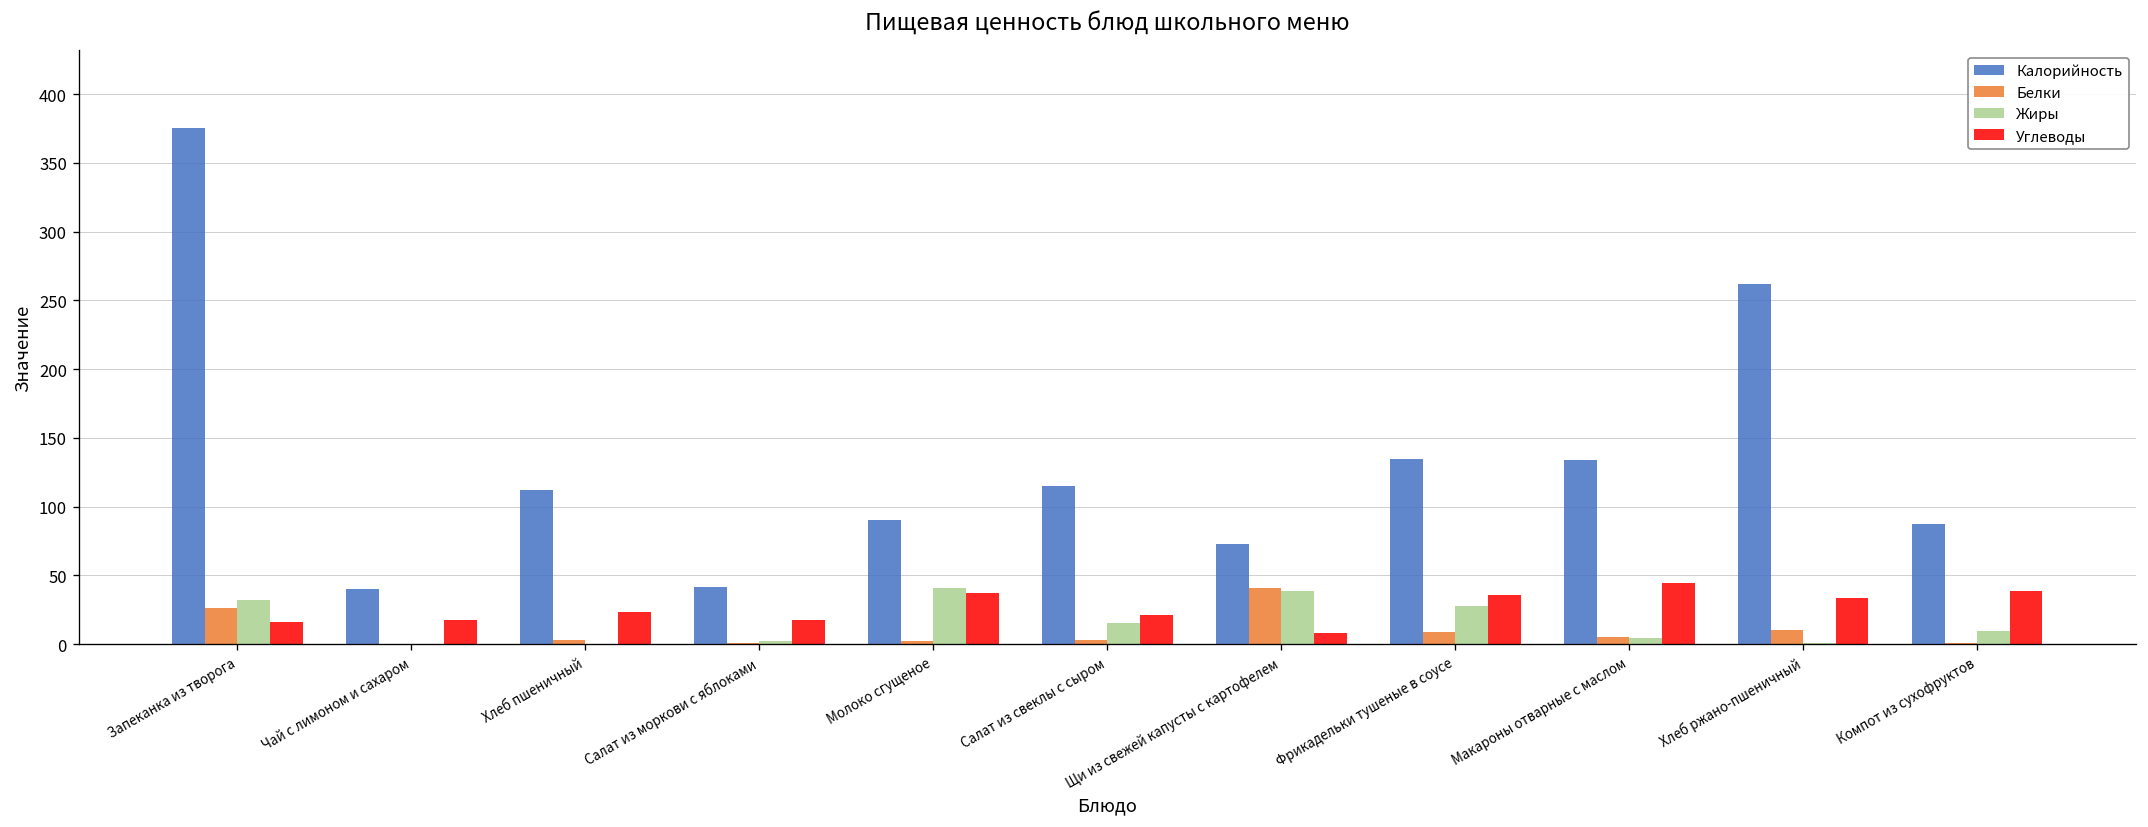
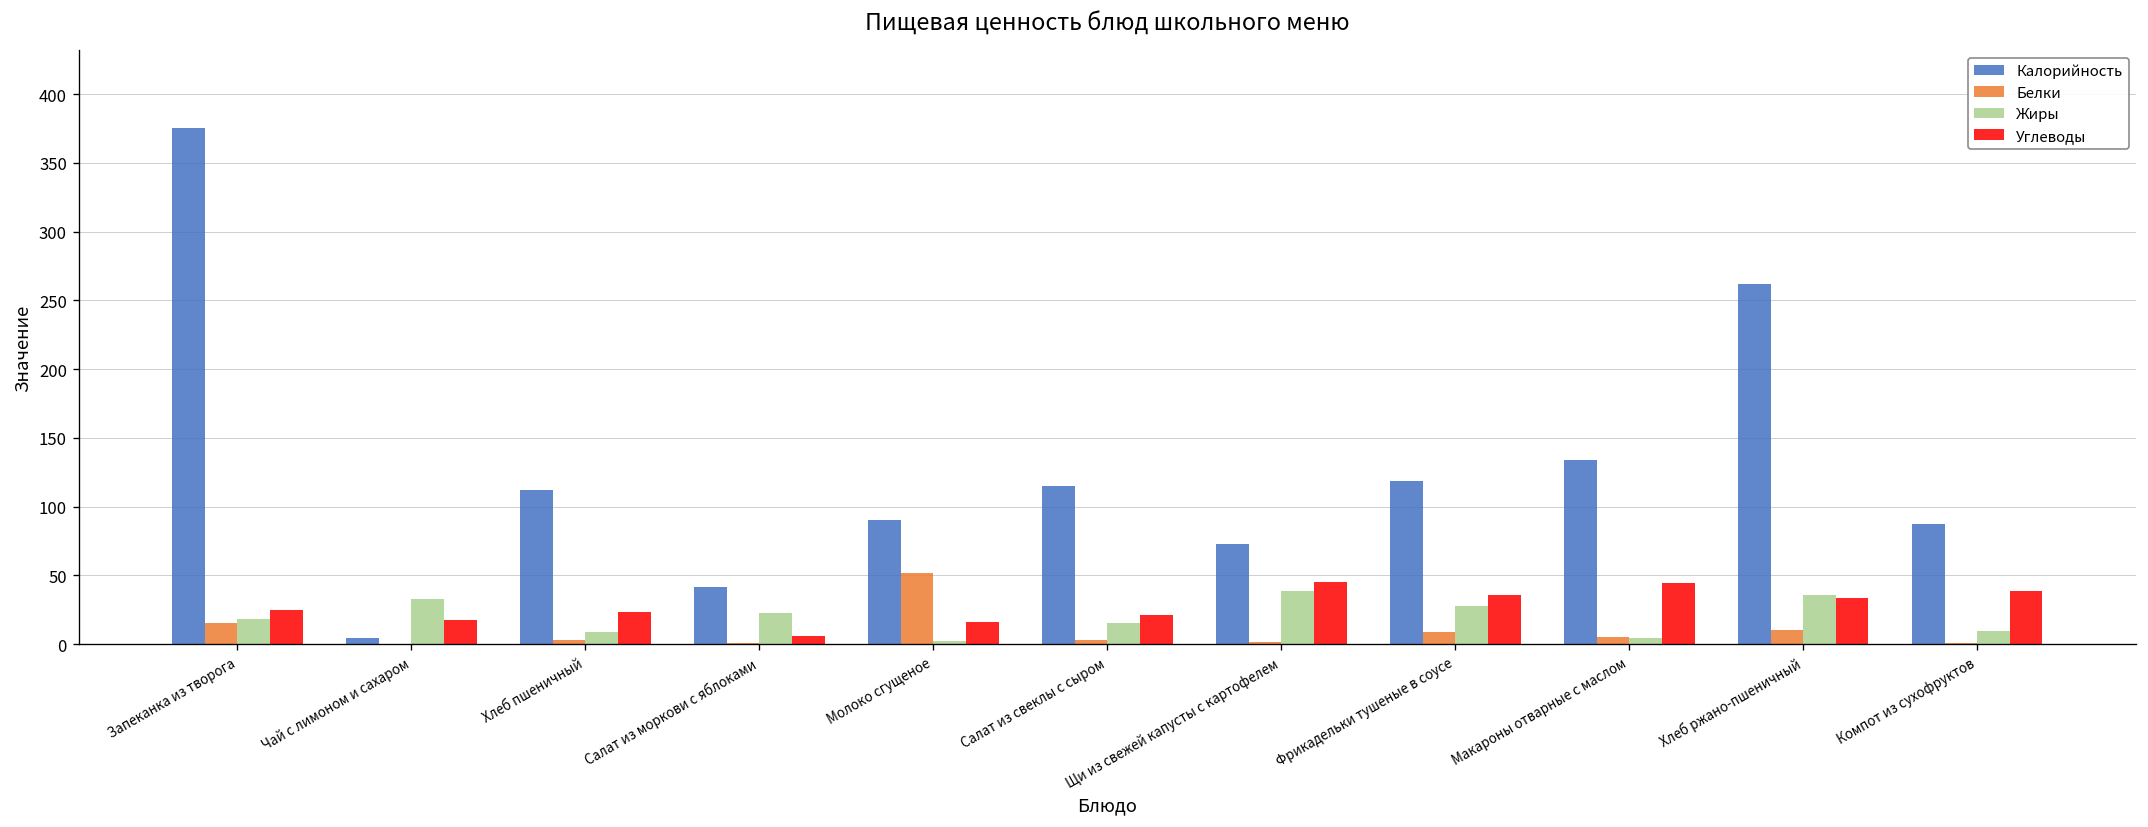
  {
    "Калорийность": {
      "Запеканка из творога": 376,
-     "Чай с лимоном и сахаром": 40,
+     "Чай с лимоном и сахаром": 4,
      "Хлеб пшеничный": 112,
      "Салат из моркови с яблоками": 41,
      "Молоко сгущеное": 90,
      "Салат из свеклы с сыром": 115,
      "Щи из свежей капусты с картофелем": 73,
-     "Фрикадельки тушеные в соусе": 134,
+     "Фрикадельки тушеные в соусе": 118,
      "Макароны отварные с маслом": 134,
      "Хлеб ржано-пшеничный": 262,
      "Компот из сухофруктов": 88
    },
    "Белки": {
-     "Запеканка из творога": 27,
+     "Запеканка из творога": 15,
      "Хлеб пшеничный": 3,
-     "Молоко сгущеное": 2,
+     "Молоко сгущеное": 52,
      "Салат из свеклы с сыром": 3,
-     "Щи из свежей капусты с картофелем": 41,
+     "Щи из свежей капусты с картофелем": 1,
      "Фрикадельки тушеные в соусе": 9,
      "Макароны отварные с маслом": 6,
      "Хлеб ржано-пшеничный": 10
    },
    "Жиры": {
-     "Запеканка из творога": 32,
-     "Чай с лимоном и сахаром": 0,
-     "Хлеб пшеничный": 0,
-     "Салат из моркови с яблоками": 2,
-     "Молоко сгущеное": 41,
+     "Запеканка из творога": 19,
+     "Чай с лимоном и сахаром": 33,
+     "Хлеб пшеничный": 9,
+     "Салат из моркови с яблоками": 22,
+     "Молоко сгущеное": 2,
      "Салат из свеклы с сыром": 15,
      "Щи из свежей капусты с картофелем": 39,
      "Фрикадельки тушеные в соусе": 28,
      "Макароны отварные с маслом": 5,
-     "Хлеб ржано-пшеничный": 1,
+     "Хлеб ржано-пшеничный": 36,
      "Компот из сухофруктов": 9
    },
    "Углеводы": {
-     "Запеканка из творога": 16,
+     "Запеканка из творога": 25,
      "Чай с лимоном и сахаром": 18,
      "Хлеб пшеничный": 23,
-     "Салат из моркови с яблоками": 18,
-     "Молоко сгущеное": 37,
+     "Салат из моркови с яблоками": 6,
+     "Молоко сгущеное": 16,
      "Салат из свеклы с сыром": 21,
-     "Щи из свежей капусты с картофелем": 8,
+     "Щи из свежей капусты с картофелем": 45,
      "Фрикадельки тушеные в соусе": 36,
      "Макароны отварные с маслом": 44,
      "Хлеб ржано-пшеничный": 33,
      "Компот из сухофруктов": 38
    }
  }
